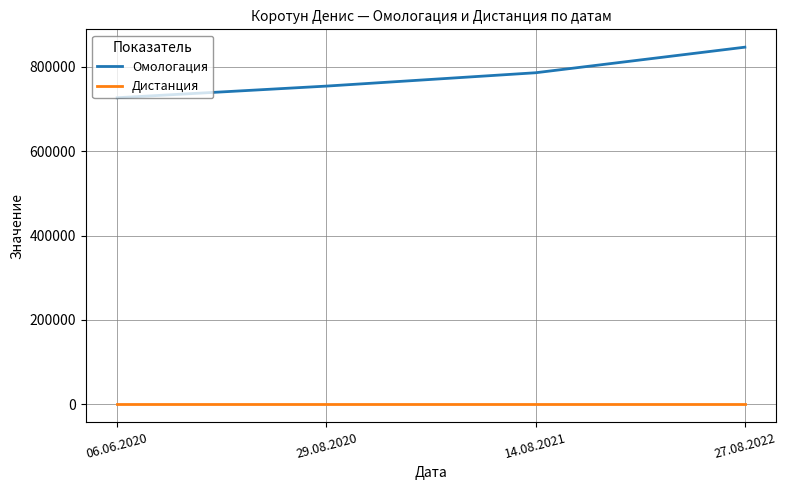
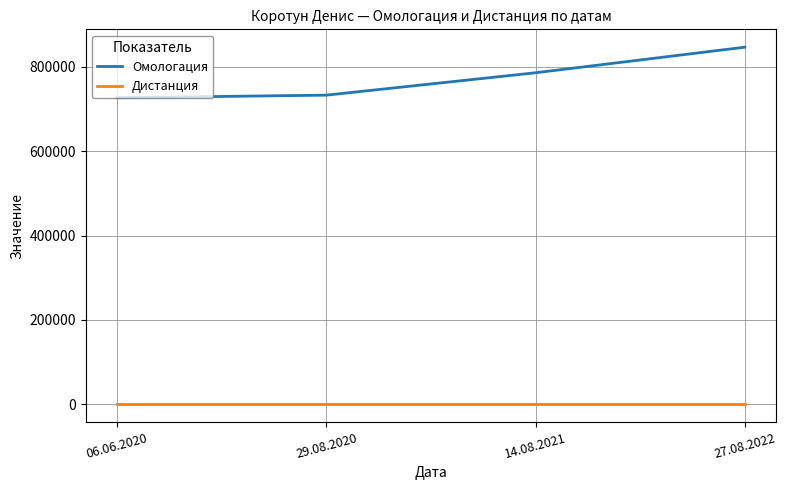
  {
    "Омологация": {
-     "29.08.2020": 750000,
+     "29.08.2020": 730000,
      "14.08.2021": 790000,
      "27.08.2022": 850000
    },
    "Дистанция": {
      "06.06.2020": 0,
      "29.08.2020": 0,
      "14.08.2021": 0,
      "27.08.2022": 0
    }
  }
